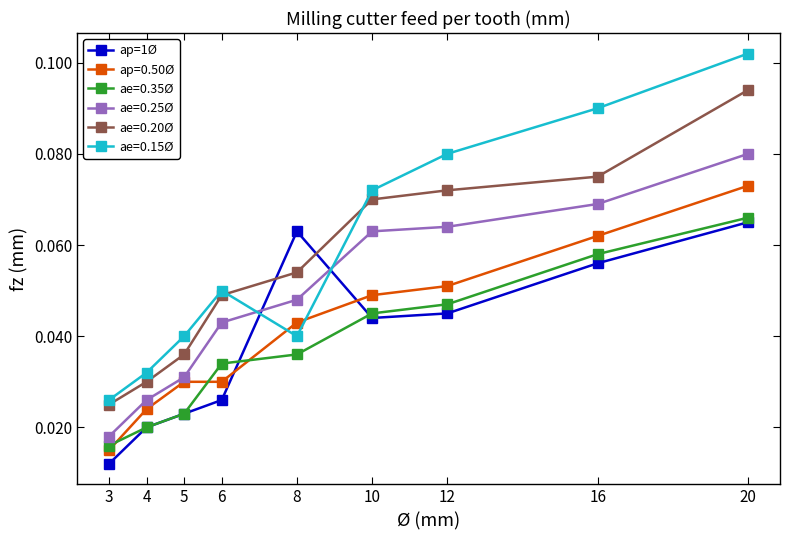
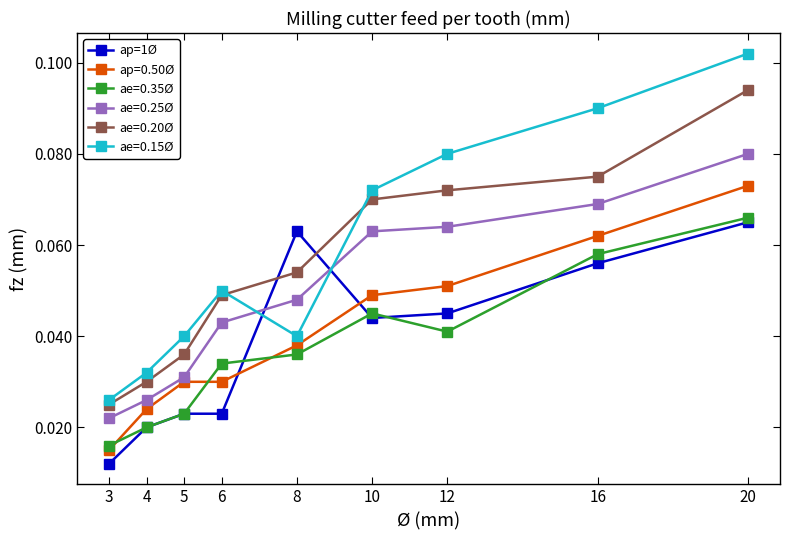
  {
    "ap=1Ø": {
      "3": 0.012,
-     "6": 0.026,
+     "6": 0.023,
      "8": 0.063,
      "10": 0.044,
      "12": 0.045,
      "16": 0.056,
      "20": 0.065
    },
    "ap=0.50Ø": {
      "3": 0.015,
      "4": 0.024,
      "5": 0.030,
      "6": 0.030,
-     "8": 0.043,
+     "8": 0.038,
      "10": 0.049,
      "12": 0.051,
      "16": 0.062,
      "20": 0.073
    },
    "ae=0.35Ø": {
      "3": 0.016,
      "6": 0.034,
      "8": 0.036,
      "10": 0.045,
-     "12": 0.047,
+     "12": 0.041,
      "16": 0.058,
      "20": 0.066
    },
    "ae=0.25Ø": {
-     "3": 0.018,
+     "3": 0.022,
      "4": 0.026,
      "5": 0.031,
      "6": 0.043,
      "8": 0.048,
      "10": 0.063,
      "12": 0.064,
      "16": 0.069,
      "20": 0.080
    },
    "ae=0.20Ø": {
      "3": 0.025,
      "4": 0.030,
      "5": 0.036,
      "6": 0.049,
      "8": 0.054,
      "10": 0.070,
      "12": 0.072,
      "16": 0.075,
      "20": 0.094
    },
    "ae=0.15Ø": {
      "3": 0.026,
      "4": 0.032,
      "5": 0.040,
      "6": 0.050,
      "8": 0.040,
      "10": 0.072,
      "12": 0.080,
      "16": 0.090,
      "20": 0.102
    }
  }
